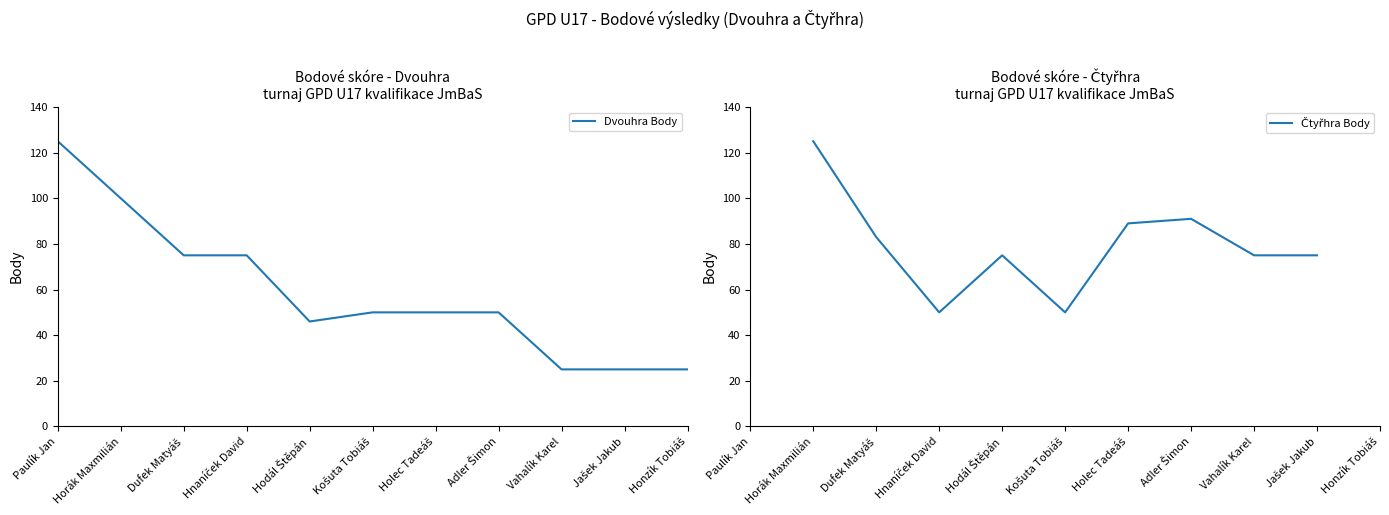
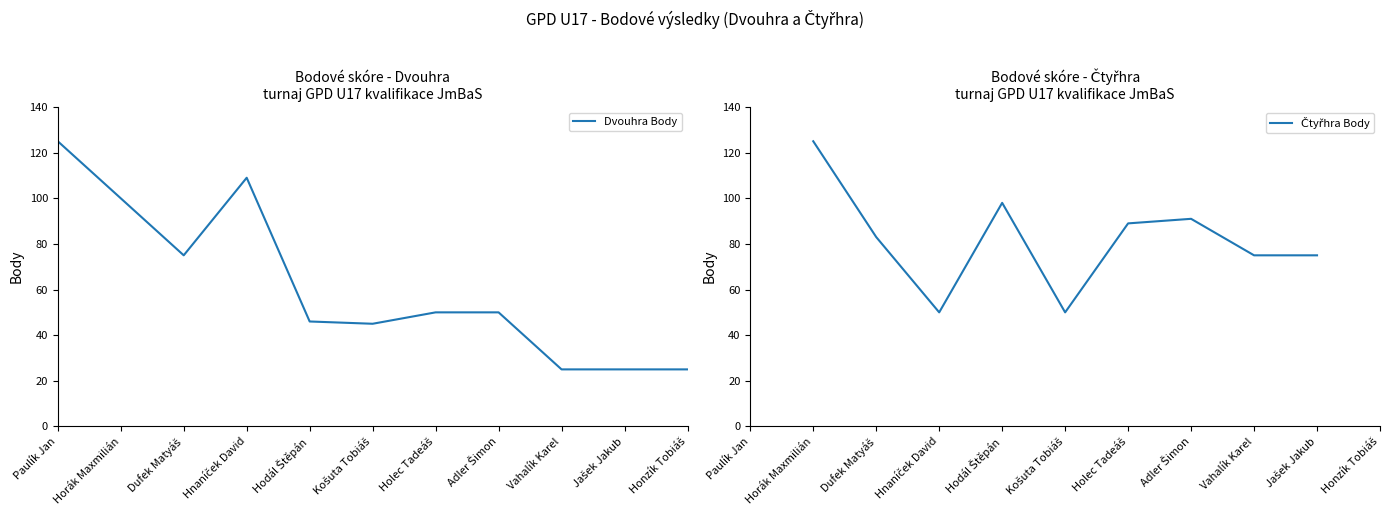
  {
    "Bodové skóre - Dvouhra turnaj GPD U17 kvalifikace JmBaS": {
      "Paulík Jan": 125,
      "Horák Maxmilián": 100,
      "Dufek Matyáš": 75,
-     "Hnaníček David": 75,
+     "Hnaníček David": 109,
      "Hodál Štěpán": 46,
-     "Košuta Tobiáš": 50,
+     "Košuta Tobiáš": 45,
      "Holec Tadeáš": 50,
      "Adler Šimon": 50,
      "Vahalík Karel": 25,
      "Jašek Jakub": 25,
      "Honzík Tobiáš": 25
    },
    "Bodové skóre - Čtyřhra turnaj GPD U17 kvalifikace JmBaS": {
      "Horák Maxmilián": 125,
      "Dufek Matyáš": 83,
      "Hnaníček David": 50,
-     "Hodál Štěpán": 75,
+     "Hodál Štěpán": 98,
      "Košuta Tobiáš": 50,
      "Holec Tadeáš": 89,
      "Adler Šimon": 91,
      "Vahalík Karel": 75,
      "Jašek Jakub": 75
    }
  }
